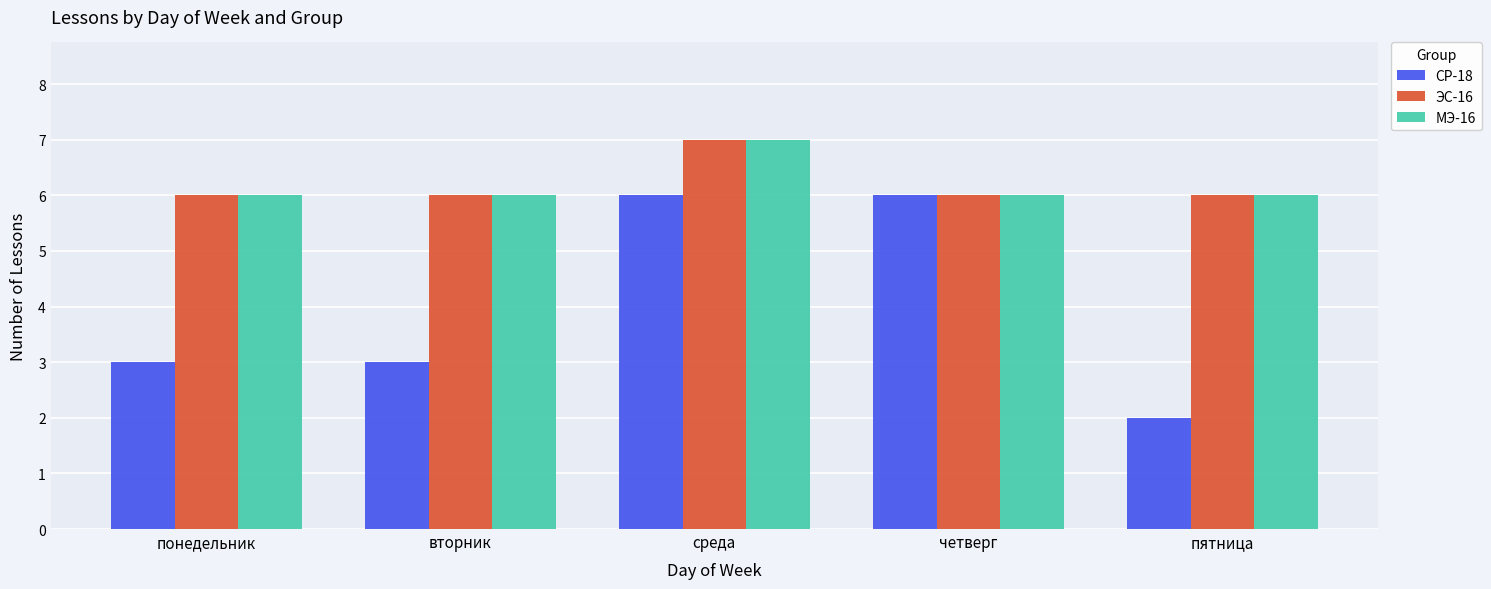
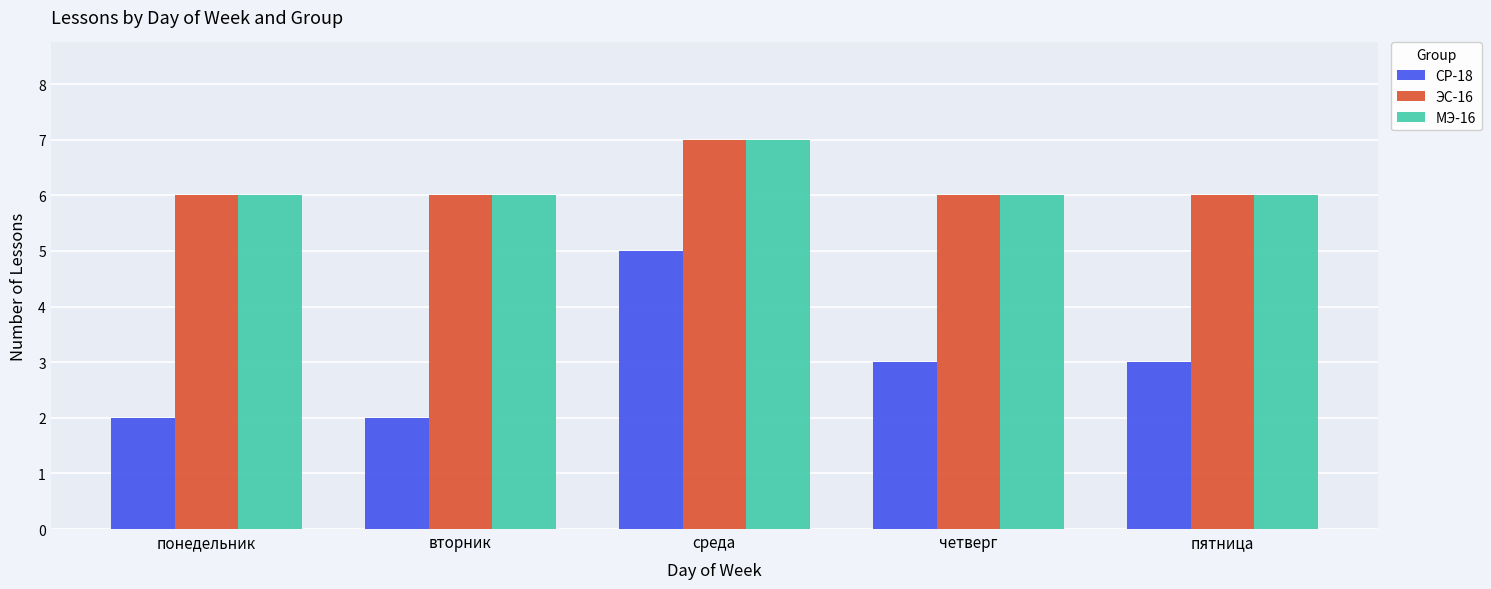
  {
    "СР-18": {
-     "понедельник": 3,
-     "вторник": 3,
-     "среда": 6,
-     "четверг": 6,
-     "пятница": 2
+     "понедельник": 2,
+     "вторник": 2,
+     "среда": 5,
+     "четверг": 3,
+     "пятница": 3
    },
    "ЭС-16": {
      "понедельник": 6,
      "вторник": 6,
      "среда": 7,
      "четверг": 6,
      "пятница": 6
    },
    "МЭ-16": {
      "понедельник": 6,
      "вторник": 6,
      "среда": 7,
      "четверг": 6,
      "пятница": 6
    }
  }
